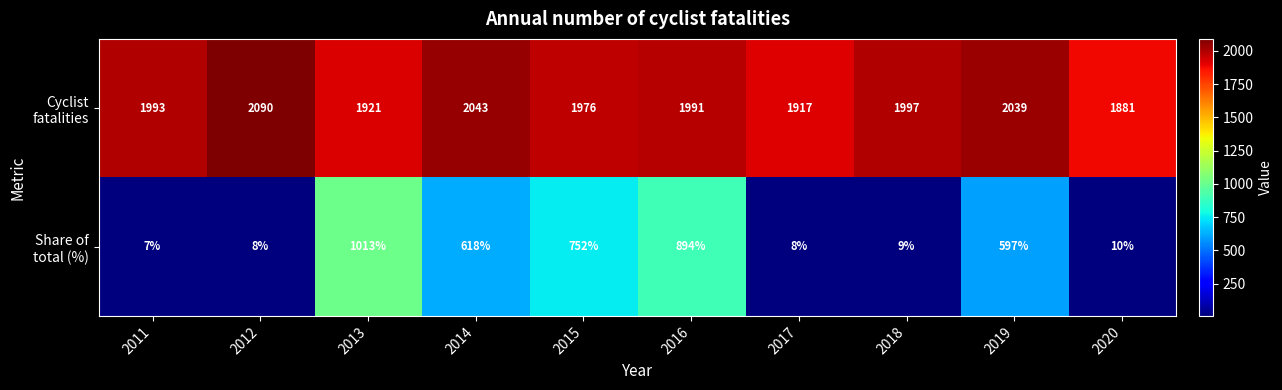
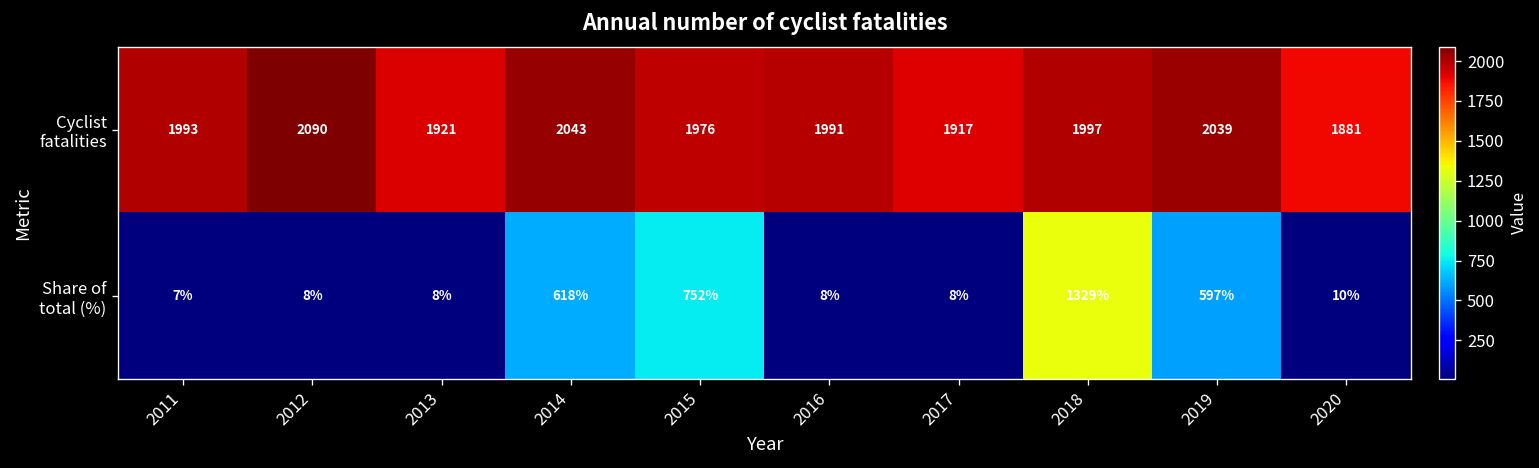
  {
    "Cyclist fatalities": {
      "2011": "1993",
      "2012": "2090",
      "2013": "1921",
      "2014": "2043",
      "2015": "1976",
      "2016": "1991",
      "2017": "1917",
      "2018": "1997",
      "2019": "2039",
      "2020": "1881"
    },
    "Share of total (%)": {
      "2011": "7%",
      "2012": "8%",
-     "2013": "1013%",
+     "2013": "8%",
      "2014": "618%",
      "2015": "752%",
-     "2016": "894%",
+     "2016": "8%",
      "2017": "8%",
-     "2018": "9%",
+     "2018": "1329%",
      "2019": "597%",
      "2020": "10%"
    }
  }
